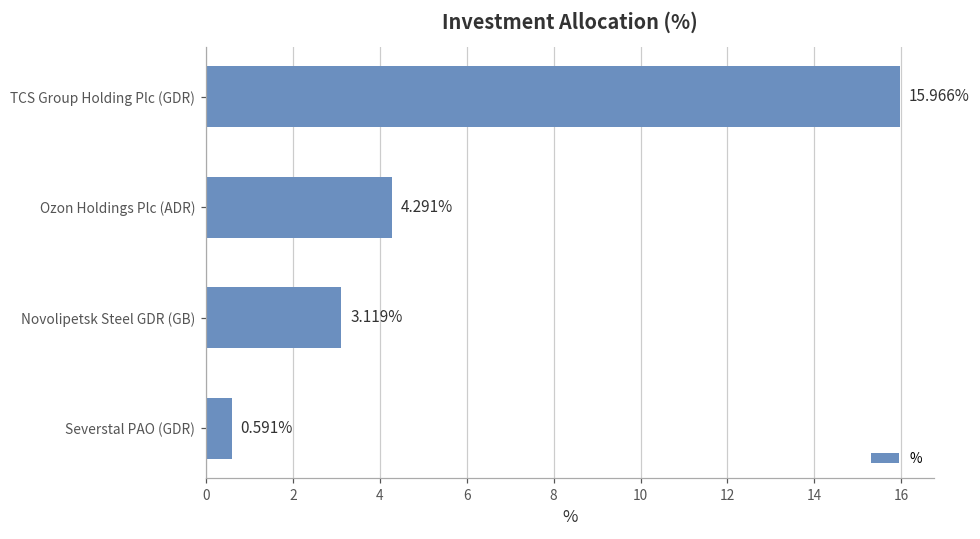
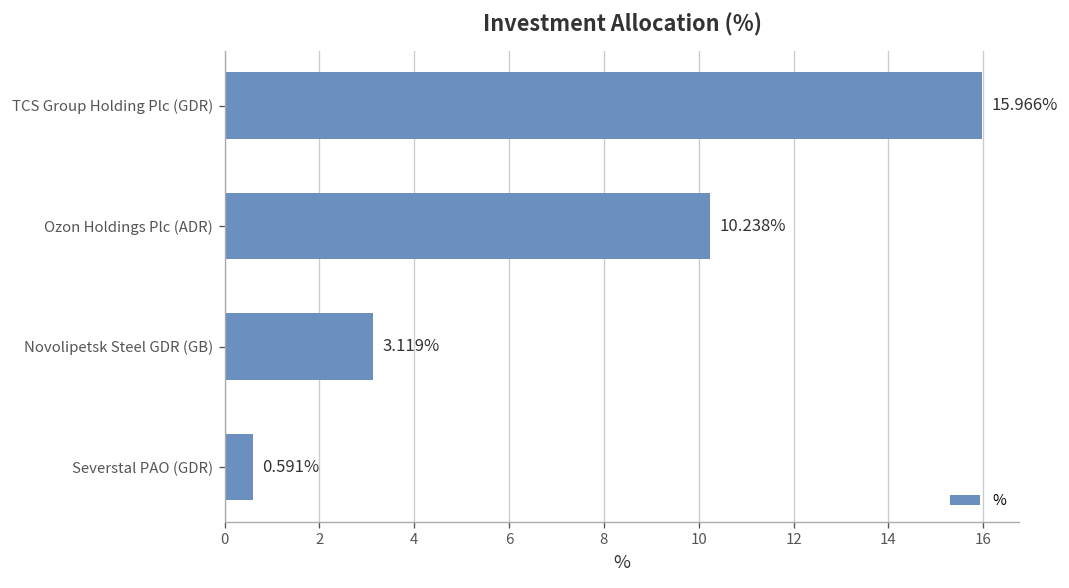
  {
    "TCS Group Holding Plc (GDR)": "15.966%",
-   "Ozon Holdings Plc (ADR)": "4.291%",
+   "Ozon Holdings Plc (ADR)": "10.238%",
    "Novolipetsk Steel GDR (GB)": "3.119%",
    "Severstal PAO (GDR)": "0.591%"
  }
